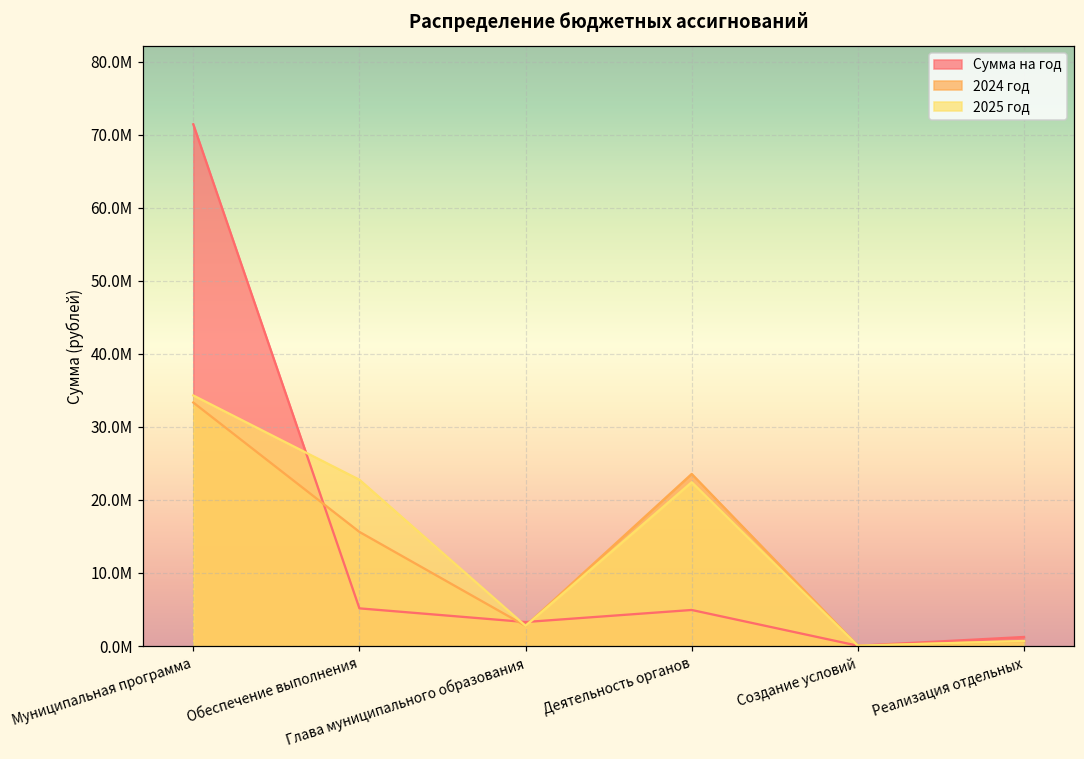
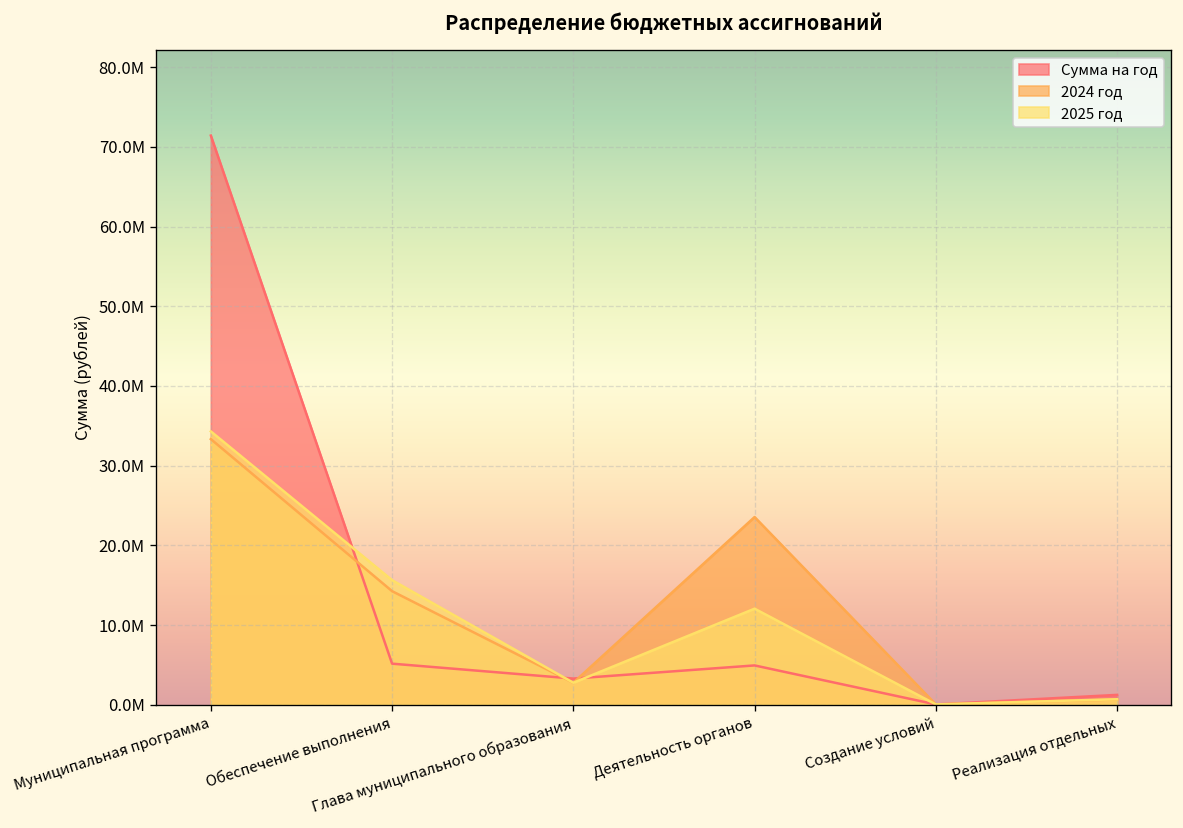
  {
    "Сумма на год": {
      "Муниципальная программа": 71000000,
      "Обеспечение выполнения": 5000000,
      "Глава муниципального образования": 3000000,
      "Деятельность органов": 5000000,
      "Реализация отдельных": 1000000
    },
    "2024 год": {
      "Муниципальная программа": 33000000,
-     "Обеспечение выполнения": 16000000,
+     "Обеспечение выполнения": 14000000,
      "Деятельность органов": 24000000
    },
    "2025 год": {
      "Муниципальная программа": 34000000,
-     "Обеспечение выполнения": 23000000,
-     "Деятельность органов": 22000000
+     "Обеспечение выполнения": 16000000,
+     "Деятельность органов": 12000000
    }
  }
